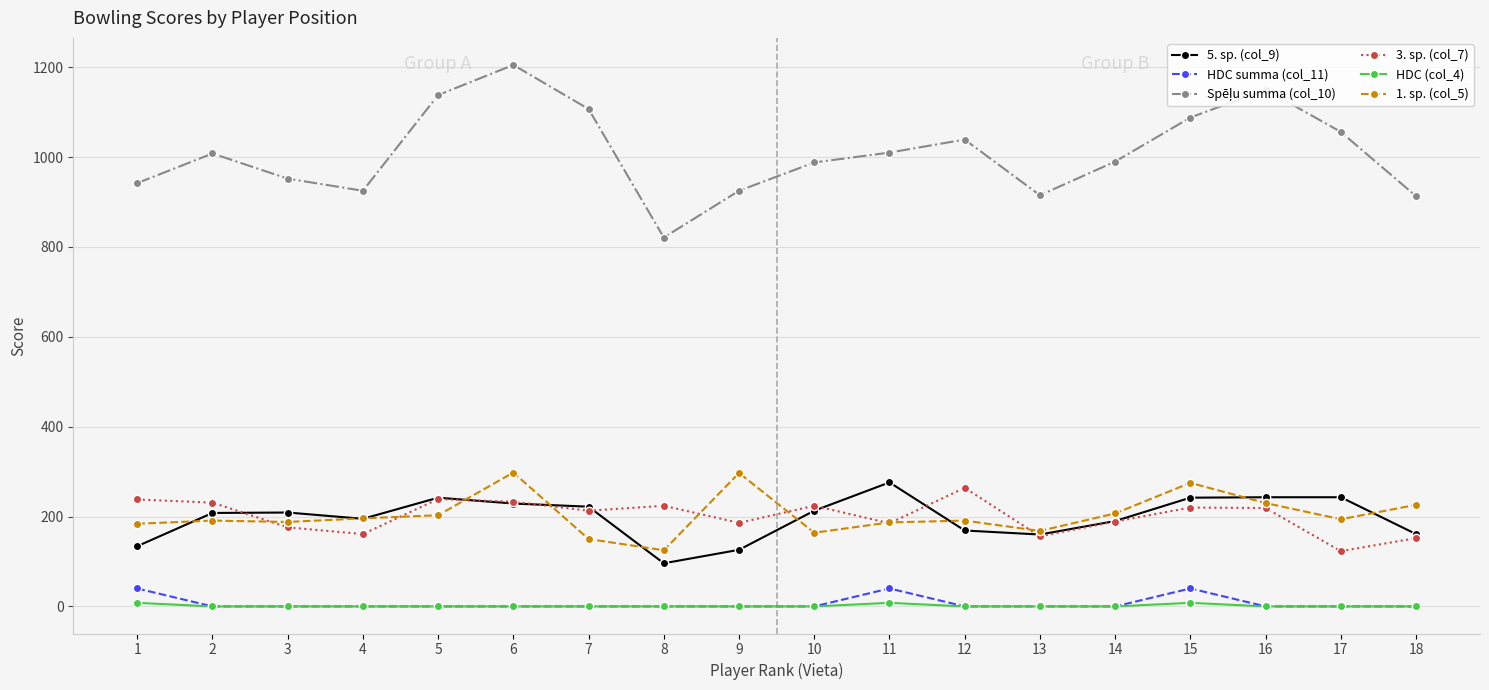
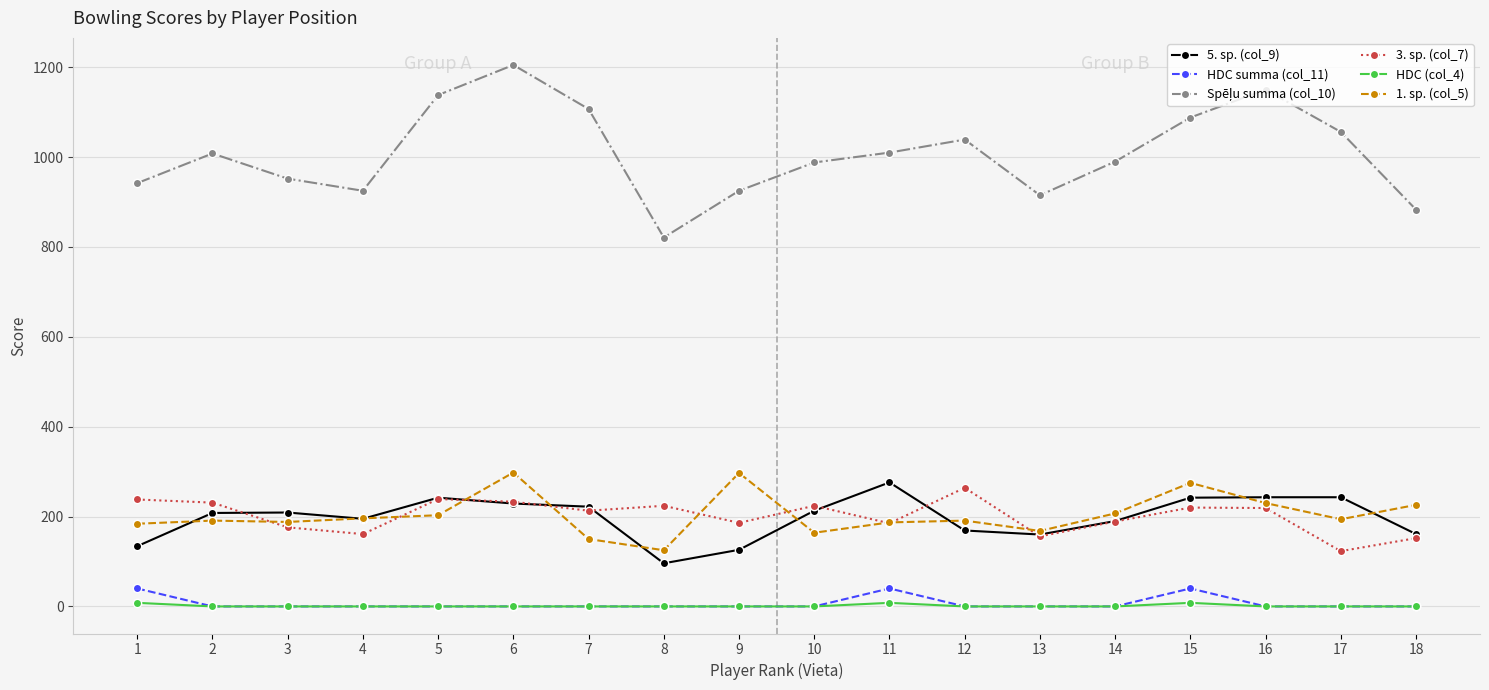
  {
    "5. sp. (col_9)": {
      "1": 130,
      "2": 210,
      "3": 210,
      "7": 220,
      "8": 100,
      "9": 130,
      "10": 210,
      "11": 280,
      "12": 170,
      "15": 240,
      "16": 240,
      "17": 240,
      "18": 160
    },
    "HDC summa (col_11)": {
      "1": 40,
      "11": 40,
      "15": 40
    },
    "Spēļu summa (col_10)": {
      "1": 940,
      "2": 1010,
      "3": 950,
      "4": 930,
      "5": 1140,
      "6": 1210,
      "7": 1110,
      "8": 820,
      "9": 930,
      "10": 990,
      "11": 1010,
      "12": 1040,
      "13": 920,
      "14": 990,
      "15": 1090,
      "17": 1060,
-     "18": 910
+     "18": 880
    },
    "3. sp. (col_7)": {
      "1": 240,
      "2": 230,
      "3": 180,
      "4": 160,
      "7": 210,
      "8": 220,
      "9": 190,
      "10": 220,
      "12": 260,
      "15": 220,
      "16": 220,
      "17": 120,
      "18": 150
    },
    "HDC (col_4)": {
      "1": 10,
      "11": 10,
      "15": 10
    },
    "1. sp. (col_5)": {
      "1": 180,
      "2": 190,
      "3": 190,
      "5": 200,
      "6": 300,
      "7": 150,
      "8": 130,
      "9": 300,
      "10": 160,
      "12": 190,
      "13": 170,
      "14": 210,
      "15": 280,
      "16": 230,
      "17": 190,
      "18": 230
    }
  }
